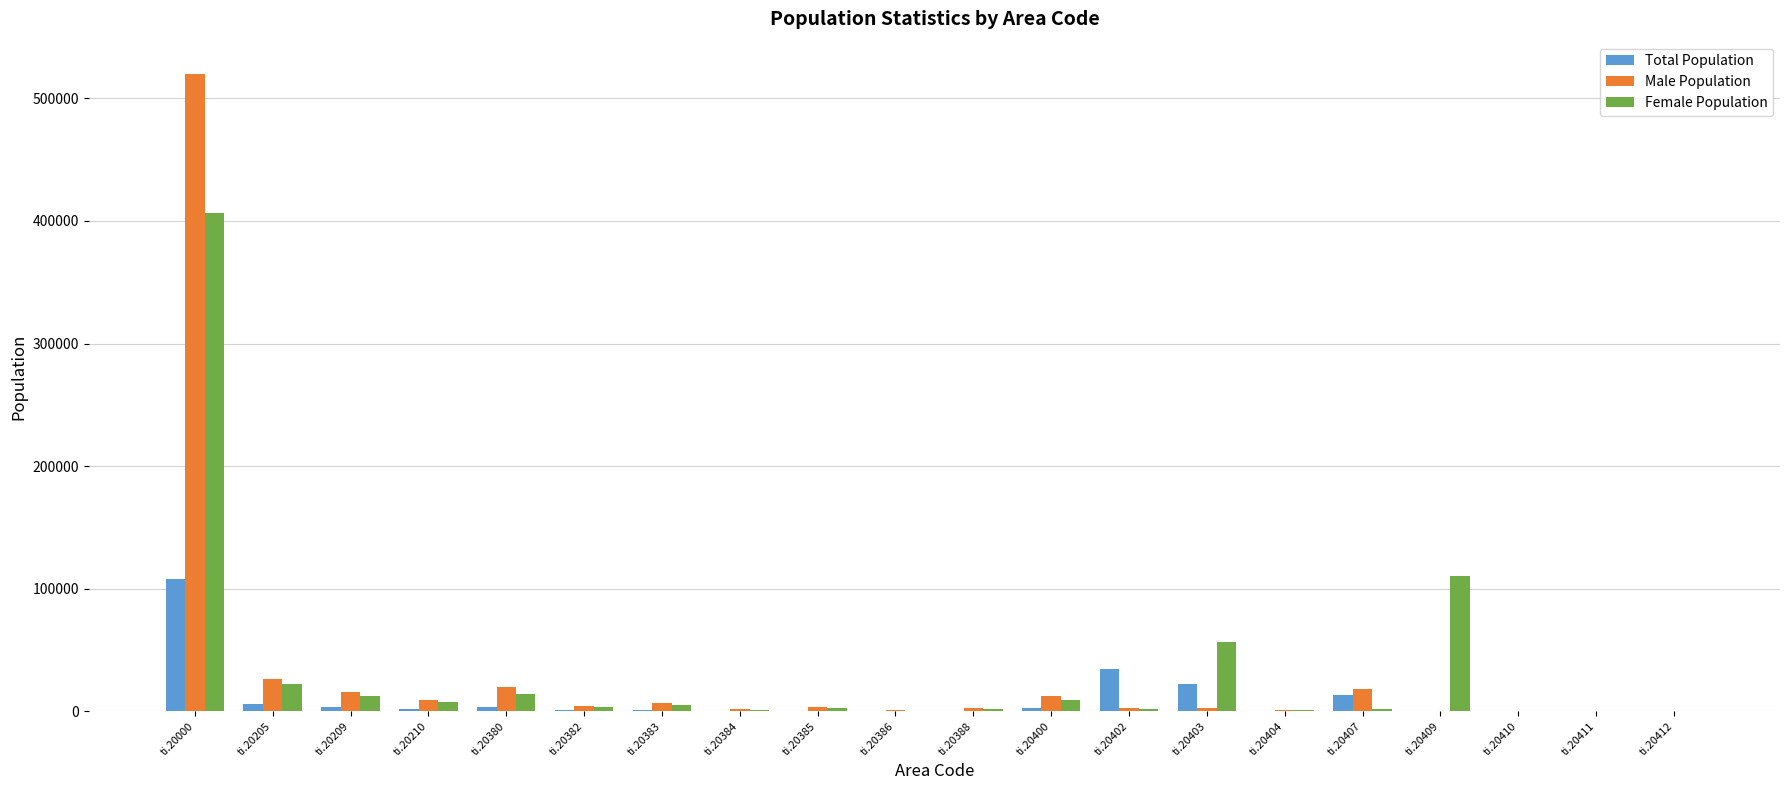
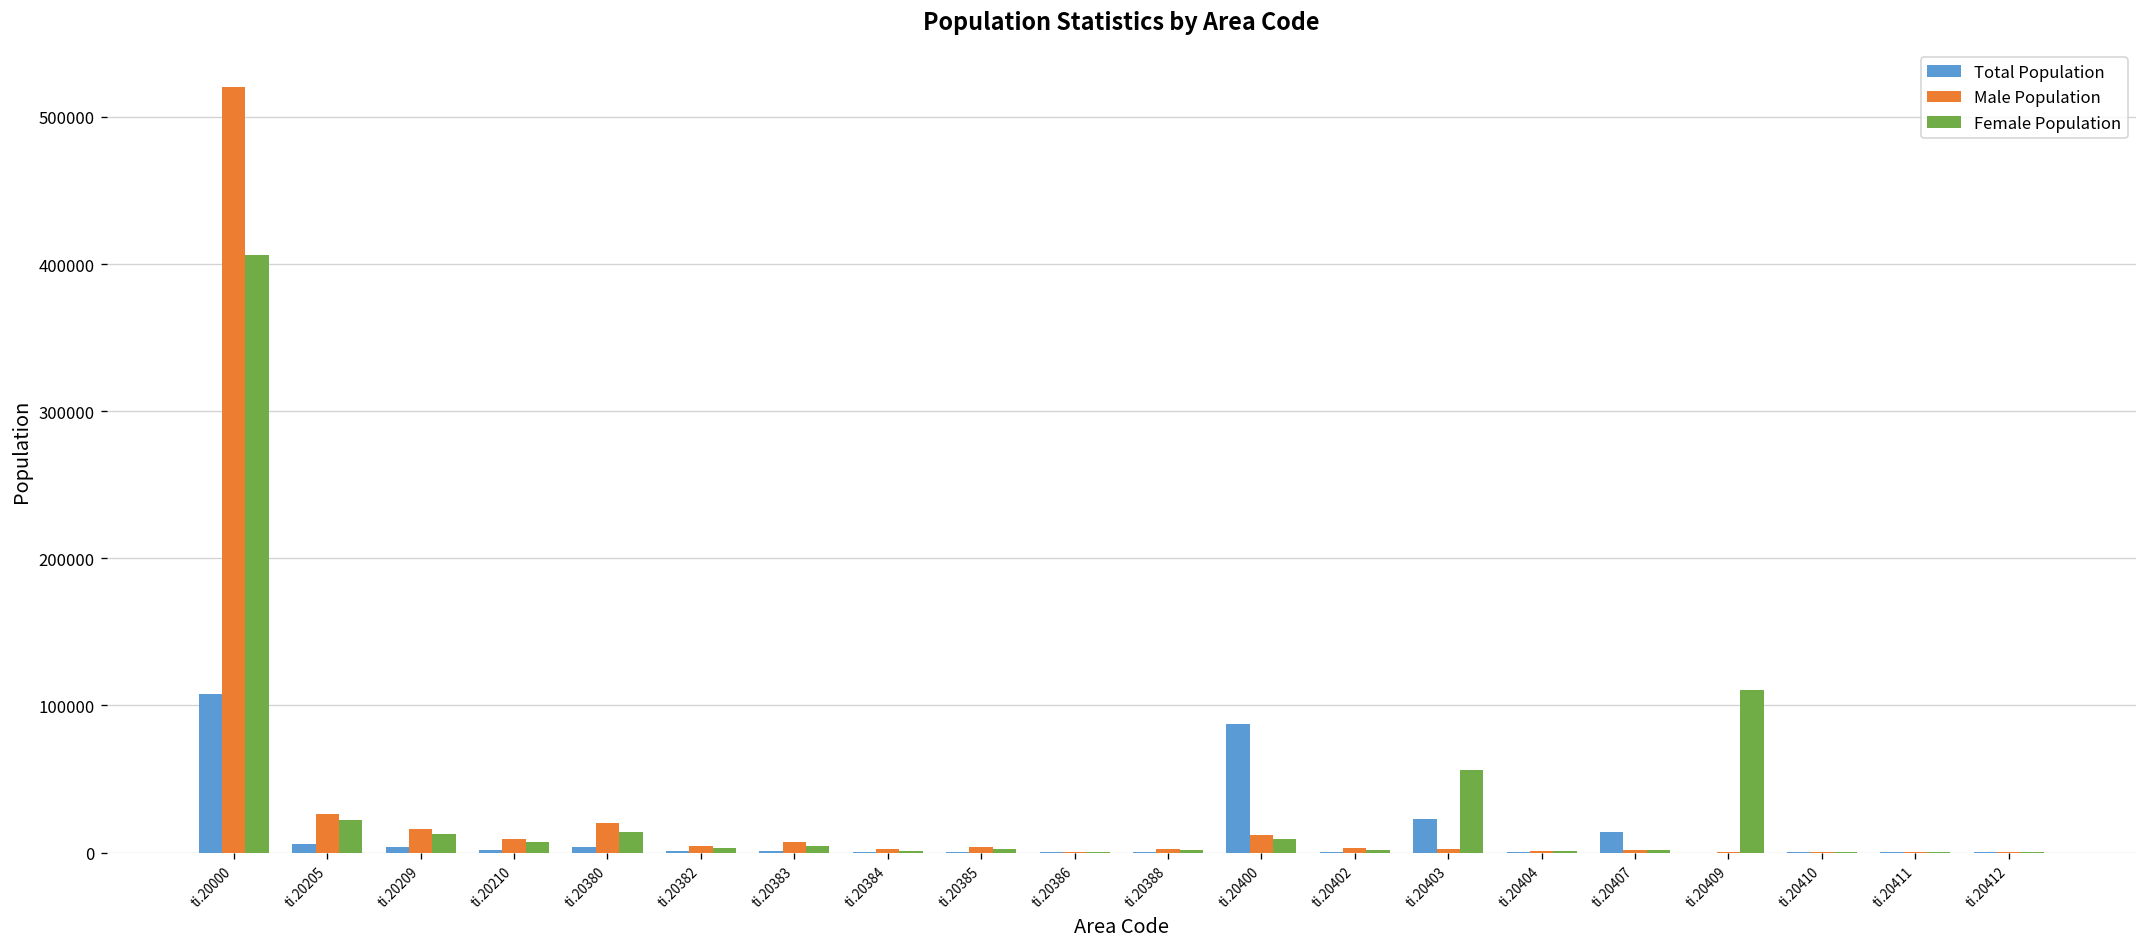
  {
    "Total Population": {
      "ti.20000": 108000,
      "ti.20205": 6000,
      "ti.20209": 3000,
      "ti.20380": 4000,
-     "ti.20400": 3000,
-     "ti.20402": 34000,
+     "ti.20400": 87000,
+     "ti.20402": 1000,
      "ti.20403": 23000,
      "ti.20407": 14000
    },
    "Male Population": {
      "ti.20000": 520000,
      "ti.20205": 26000,
      "ti.20209": 16000,
      "ti.20210": 9000,
      "ti.20380": 20000,
      "ti.20382": 4000,
      "ti.20383": 7000,
      "ti.20384": 2000,
      "ti.20385": 4000,
      "ti.20388": 2000,
      "ti.20400": 12000,
      "ti.20402": 3000,
      "ti.20403": 3000,
-     "ti.20407": 18000
+     "ti.20407": 2000
    },
    "Female Population": {
      "ti.20000": 406000,
      "ti.20205": 22000,
      "ti.20209": 12000,
      "ti.20210": 7000,
      "ti.20380": 14000,
      "ti.20382": 3000,
      "ti.20383": 5000,
      "ti.20385": 2000,
      "ti.20400": 9000,
      "ti.20403": 56000,
      "ti.20409": 111000
    }
  }
